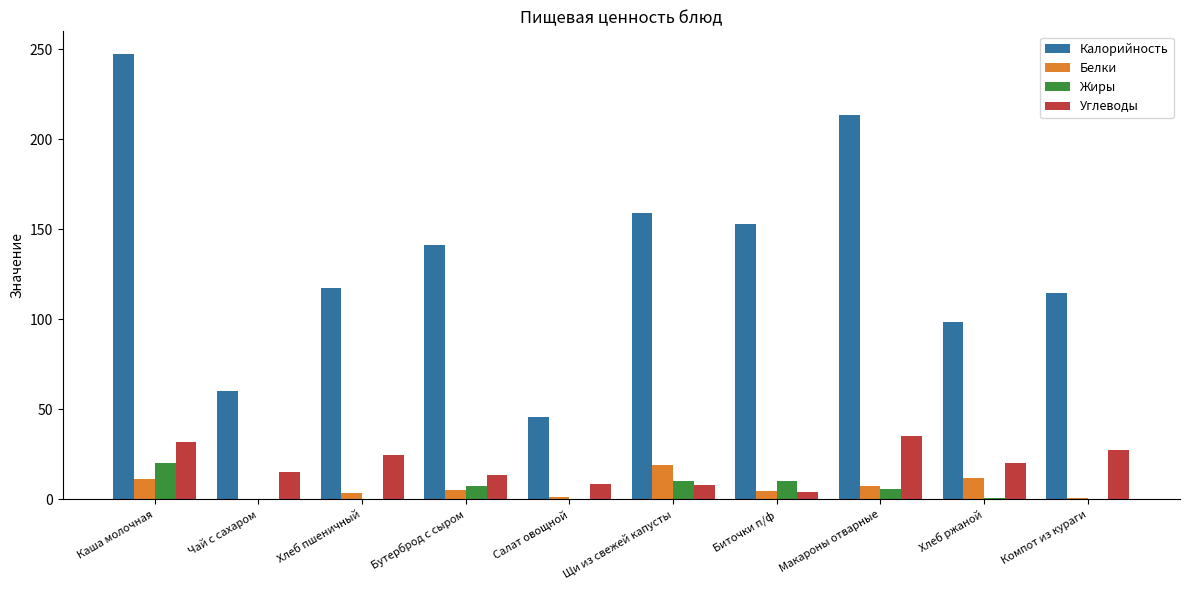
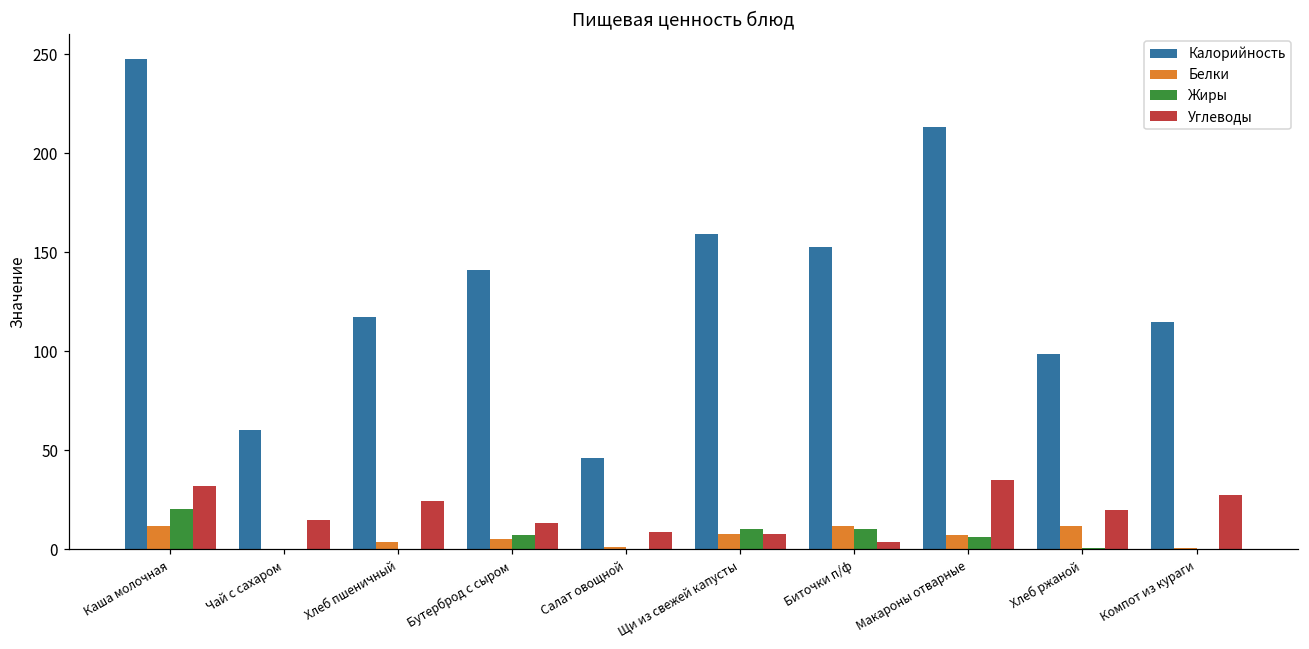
  {
    "Калорийность": {
      "Каша молочная": 248,
      "Чай с сахаром": 60,
      "Хлеб пшеничный": 118,
      "Бутерброд с сыром": 141,
      "Салат овощной": 46,
      "Щи из свежей капусты": 159,
      "Биточки п/ф": 153,
      "Макароны отварные": 213,
      "Хлеб ржаной": 99,
      "Компот из кураги": 115
    },
    "Белки": {
      "Каша молочная": 12,
      "Хлеб пшеничный": 4,
      "Бутерброд с сыром": 5,
      "Салат овощной": 1,
-     "Щи из свежей капусты": 19,
-     "Биточки п/ф": 5,
+     "Щи из свежей капусты": 8,
+     "Биточки п/ф": 12,
      "Макароны отварные": 7,
      "Хлеб ржаной": 12
    },
    "Жиры": {
      "Каша молочная": 20,
      "Бутерброд с сыром": 7,
      "Щи из свежей капусты": 10,
      "Биточки п/ф": 10,
      "Макароны отварные": 6
    },
    "Углеводы": {
      "Каша молочная": 32,
      "Чай с сахаром": 15,
      "Хлеб пшеничный": 25,
      "Бутерброд с сыром": 13,
      "Салат овощной": 9,
      "Щи из свежей капусты": 8,
      "Биточки п/ф": 4,
      "Макароны отварные": 35,
      "Хлеб ржаной": 20,
      "Компот из кураги": 28
    }
  }
